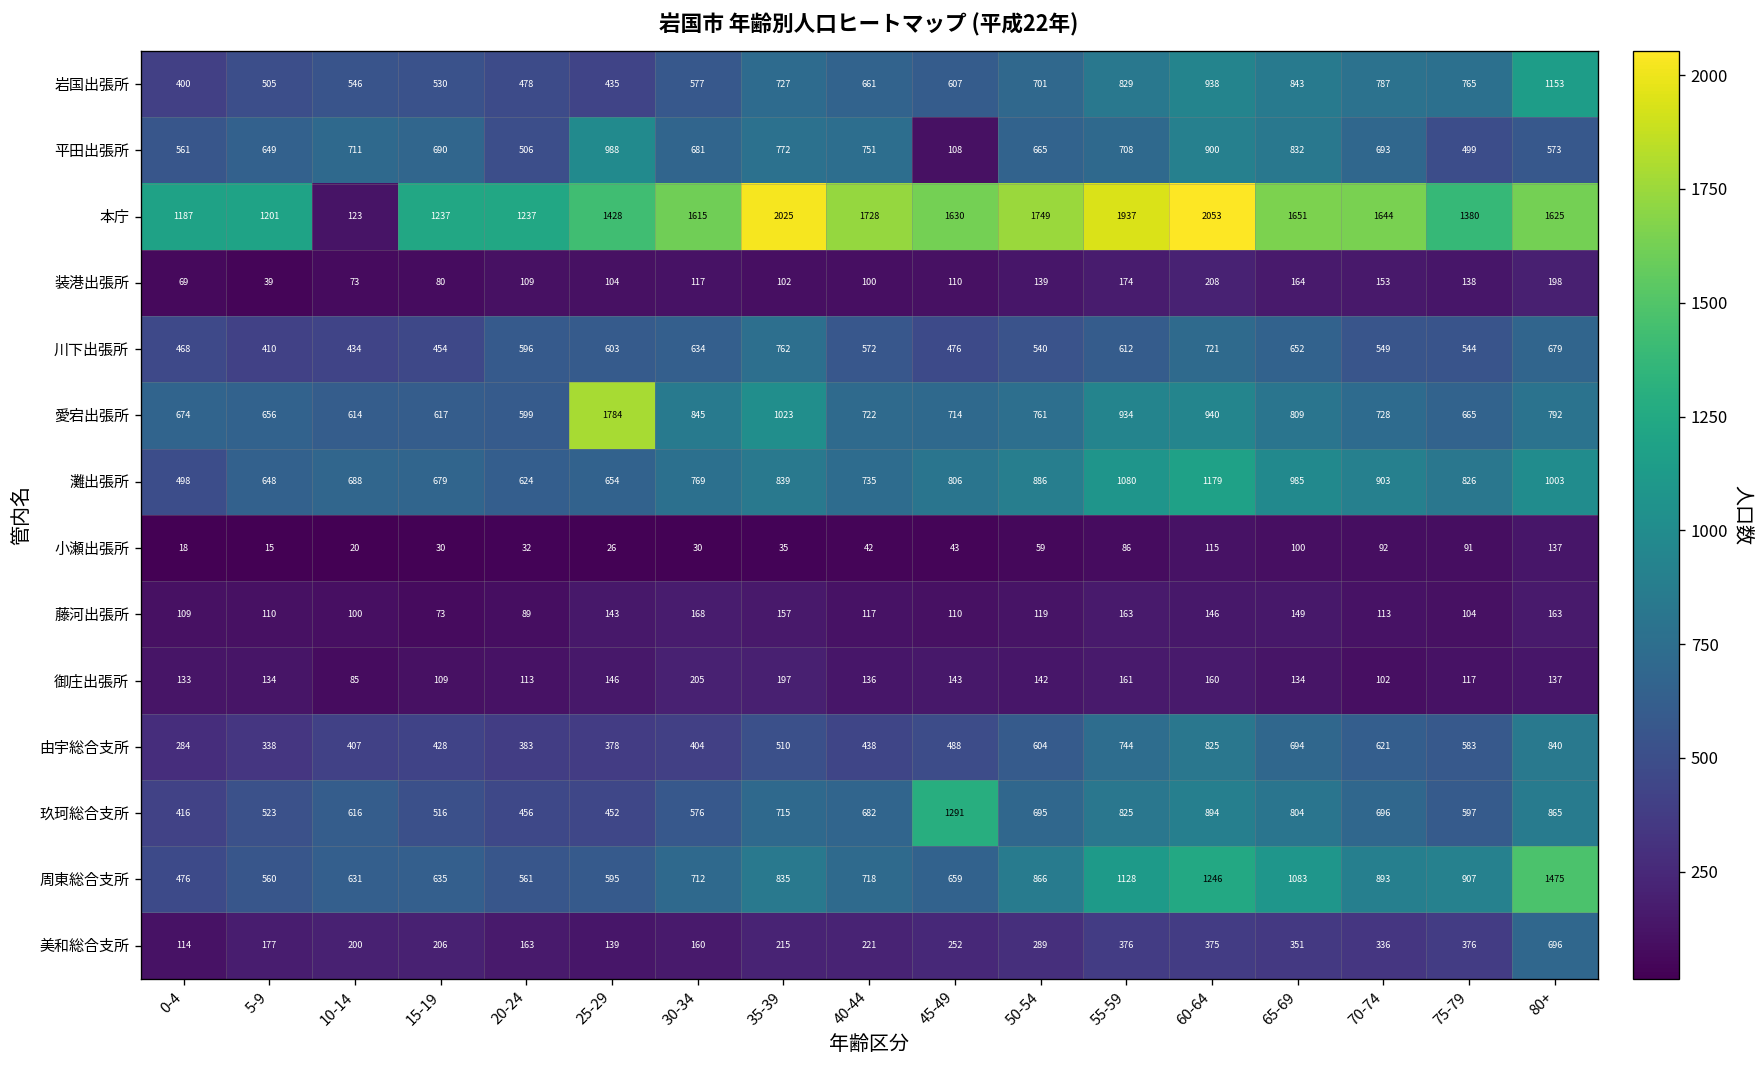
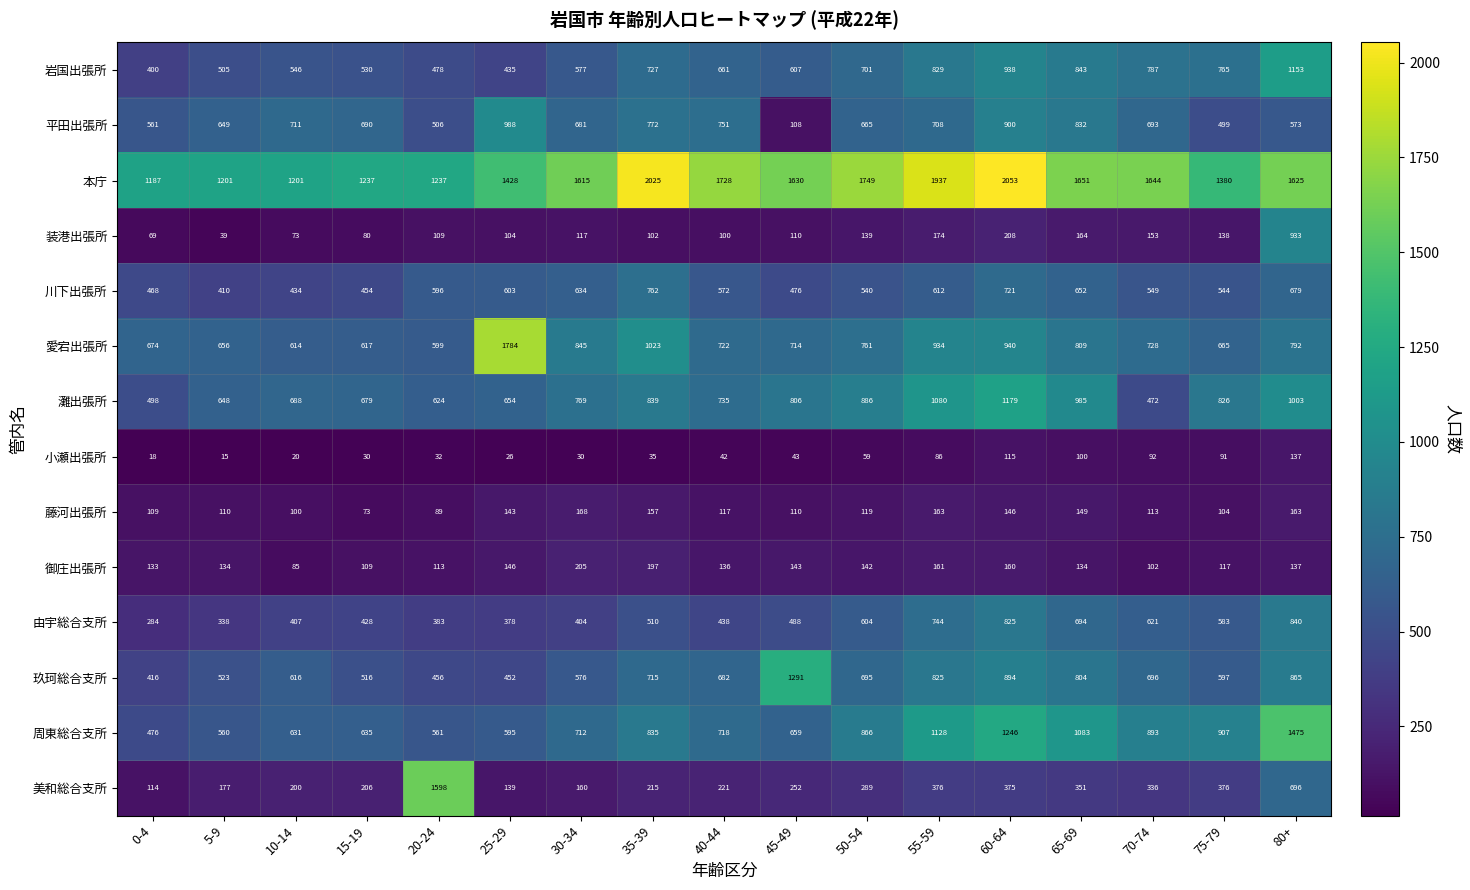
  {
    "本庁": {
      "0-4": 1187,
      "5-9": 1201,
-     "10-14": 123,
+     "10-14": 1201,
      "15-19": 1237,
      "20-24": 1237,
      "25-29": 1428,
      "30-34": 1615,
      "35-39": 2025,
      "40-44": 1728,
      "45-49": 1630,
      "50-54": 1749,
      "55-59": 1937,
      "60-64": 2053,
      "65-69": 1651,
      "70-74": 1644,
      "75-79": 1380,
      "80+": 1625
    },
    "装港出張所": {
      "0-4": 69,
      "5-9": 39,
      "10-14": 73,
      "15-19": 80,
      "20-24": 109,
      "25-29": 104,
      "30-34": 117,
      "35-39": 102,
      "40-44": 100,
      "45-49": 110,
      "50-54": 139,
      "55-59": 174,
      "60-64": 208,
      "65-69": 164,
      "70-74": 153,
      "75-79": 138,
-     "80+": 198
+     "80+": 933
    },
    "灘出張所": {
      "0-4": 498,
      "5-9": 648,
      "10-14": 688,
      "15-19": 679,
      "20-24": 624,
      "25-29": 654,
      "30-34": 769,
      "35-39": 839,
      "40-44": 735,
      "45-49": 806,
      "50-54": 886,
      "55-59": 1080,
      "60-64": 1179,
      "65-69": 985,
-     "70-74": 903,
+     "70-74": 472,
      "75-79": 826,
      "80+": 1003
    },
    "美和総合支所": {
      "0-4": 114,
      "5-9": 177,
      "10-14": 200,
      "15-19": 206,
-     "20-24": 163,
+     "20-24": 1598,
      "25-29": 139,
      "30-34": 160,
      "35-39": 215,
      "40-44": 221,
      "45-49": 252,
      "50-54": 289,
      "55-59": 376,
      "60-64": 375,
      "65-69": 351,
      "70-74": 336,
      "75-79": 376,
      "80+": 696
    }
  }
